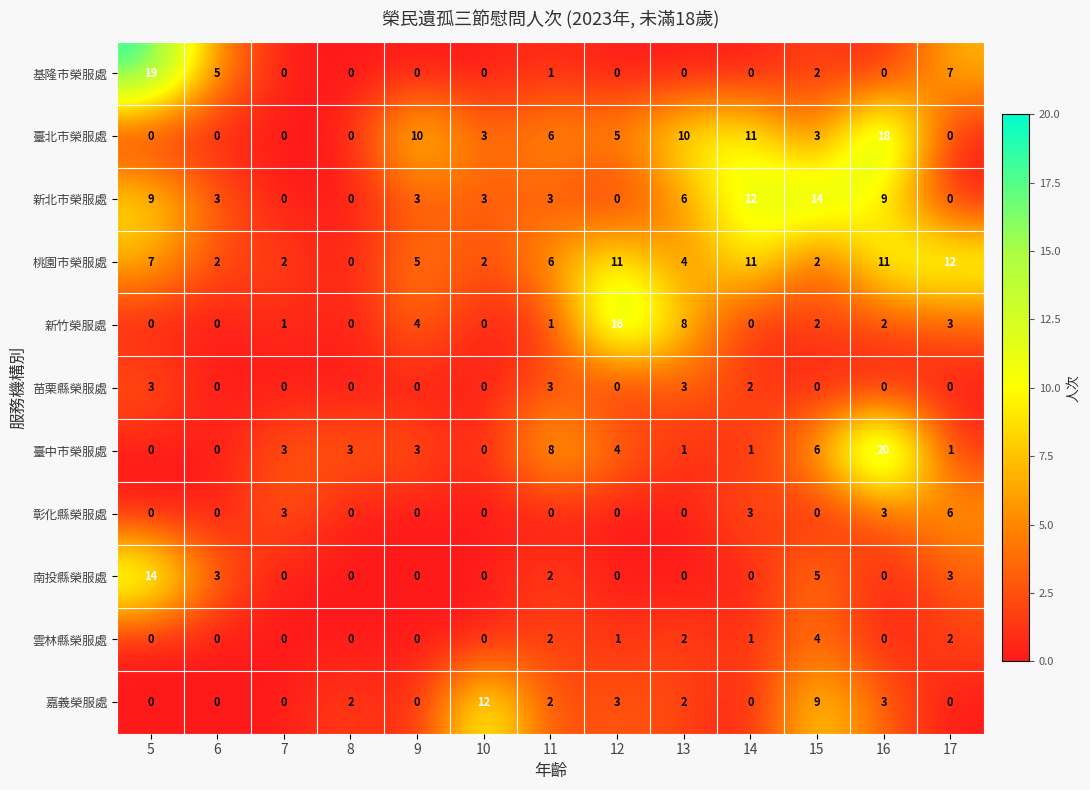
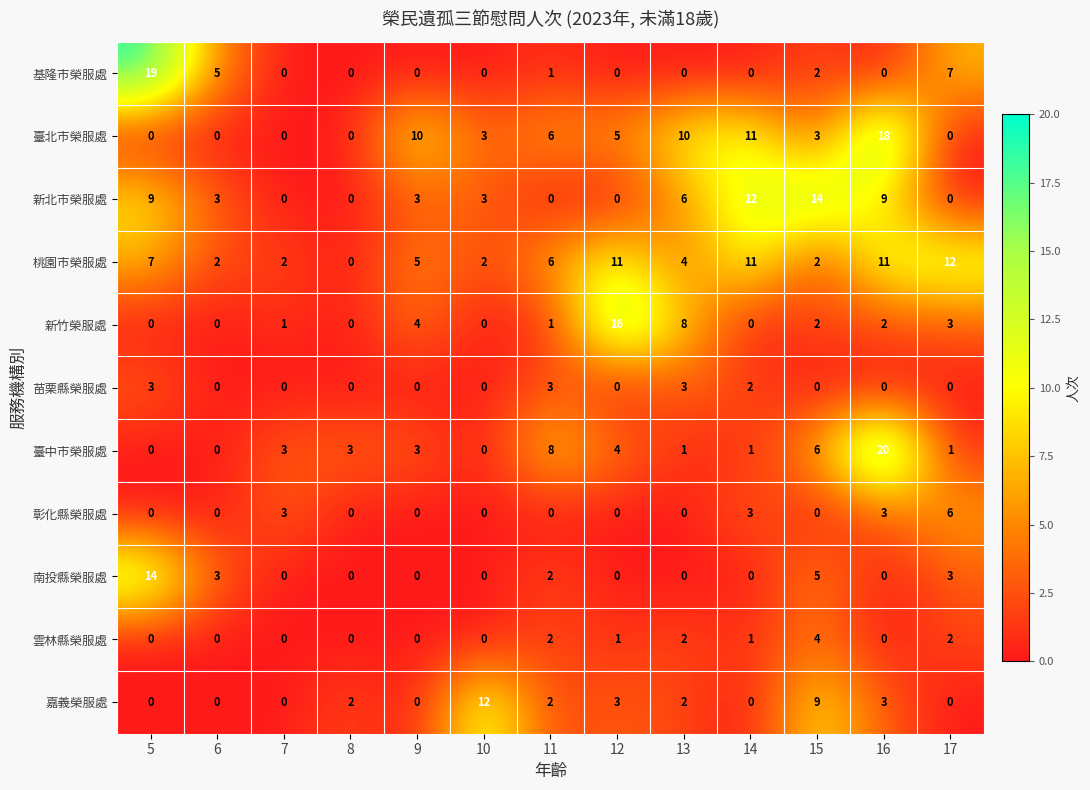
  {
    "基隆市榮服處": {
      "5": 19,
      "6": 5,
      "7": 0,
      "8": 0,
      "9": 0,
      "10": 0,
      "11": 1,
      "12": 0,
      "13": 0,
      "14": 0,
      "15": 2,
      "16": 0,
      "17": 7
    },
    "臺北市榮服處": {
      "5": 0,
      "6": 0,
      "7": 0,
      "8": 0,
      "9": 10,
      "10": 3,
      "11": 6,
      "12": 5,
      "13": 10,
      "14": 11,
      "15": 3,
      "16": 18,
      "17": 0
    },
    "新北市榮服處": {
      "5": 9,
      "6": 3,
      "7": 0,
      "8": 0,
      "9": 3,
      "10": 3,
-     "11": 3,
+     "11": 0,
      "12": 0,
      "13": 6,
      "14": 12,
      "15": 14,
      "16": 9,
      "17": 0
    },
    "桃園市榮服處": {
      "5": 7,
      "6": 2,
      "7": 2,
      "8": 0,
      "9": 5,
      "10": 2,
      "11": 6,
      "12": 11,
      "13": 4,
      "14": 11,
      "15": 2,
      "16": 11,
      "17": 12
    },
    "新竹榮服處": {
      "5": 0,
      "6": 0,
      "7": 1,
      "8": 0,
      "9": 4,
      "10": 0,
      "11": 1,
      "12": 16,
      "13": 8,
      "14": 0,
      "15": 2,
      "16": 2,
      "17": 3
    },
    "苗栗縣榮服處": {
      "5": 3,
      "6": 0,
      "7": 0,
      "8": 0,
      "9": 0,
      "10": 0,
      "11": 3,
      "12": 0,
      "13": 3,
      "14": 2,
      "15": 0,
      "16": 0,
      "17": 0
    },
    "臺中市榮服處": {
      "5": 0,
      "6": 0,
      "7": 3,
      "8": 3,
      "9": 3,
      "10": 0,
      "11": 8,
      "12": 4,
      "13": 1,
      "14": 1,
      "15": 6,
      "16": 20,
      "17": 1
    },
    "彰化縣榮服處": {
      "5": 0,
      "6": 0,
      "7": 3,
      "8": 0,
      "9": 0,
      "10": 0,
      "11": 0,
      "12": 0,
      "13": 0,
      "14": 3,
      "15": 0,
      "16": 3,
      "17": 6
    },
    "南投縣榮服處": {
      "5": 14,
      "6": 3,
      "7": 0,
      "8": 0,
      "9": 0,
      "10": 0,
      "11": 2,
      "12": 0,
      "13": 0,
      "14": 0,
      "15": 5,
      "16": 0,
      "17": 3
    },
    "雲林縣榮服處": {
      "5": 0,
      "6": 0,
      "7": 0,
      "8": 0,
      "9": 0,
      "10": 0,
      "11": 2,
      "12": 1,
      "13": 2,
      "14": 1,
      "15": 4,
      "16": 0,
      "17": 2
    },
    "嘉義榮服處": {
      "5": 0,
      "6": 0,
      "7": 0,
      "8": 2,
      "9": 0,
      "10": 12,
      "11": 2,
      "12": 3,
      "13": 2,
      "14": 0,
      "15": 9,
      "16": 3,
      "17": 0
    }
  }
